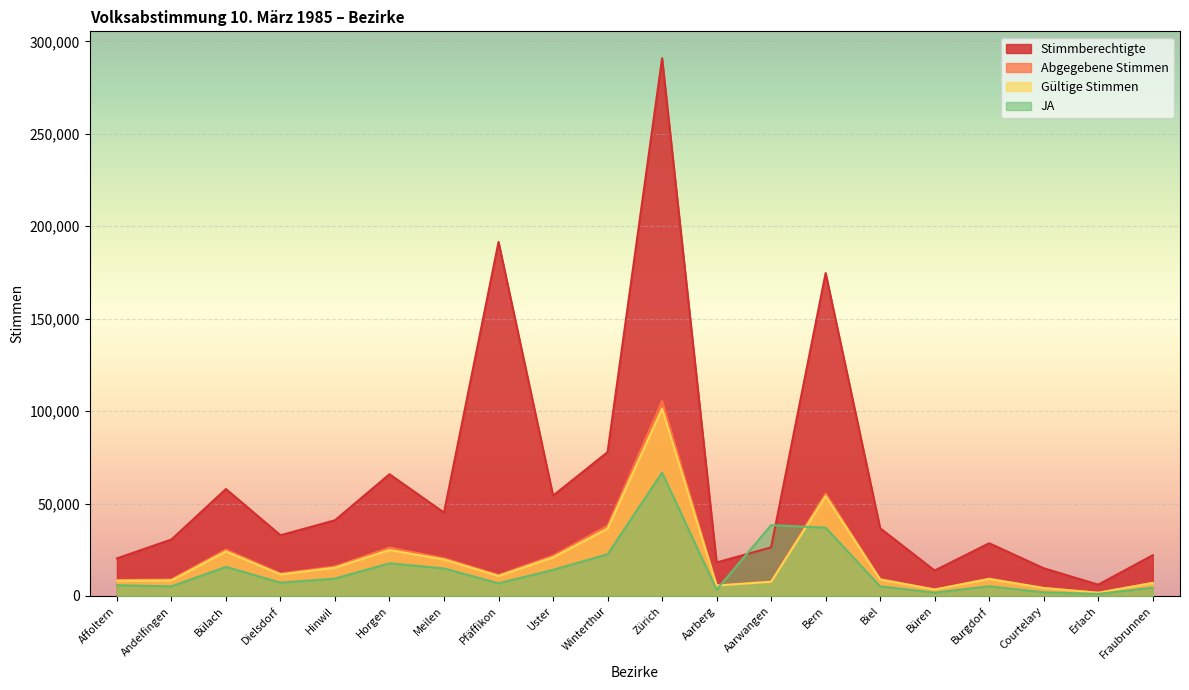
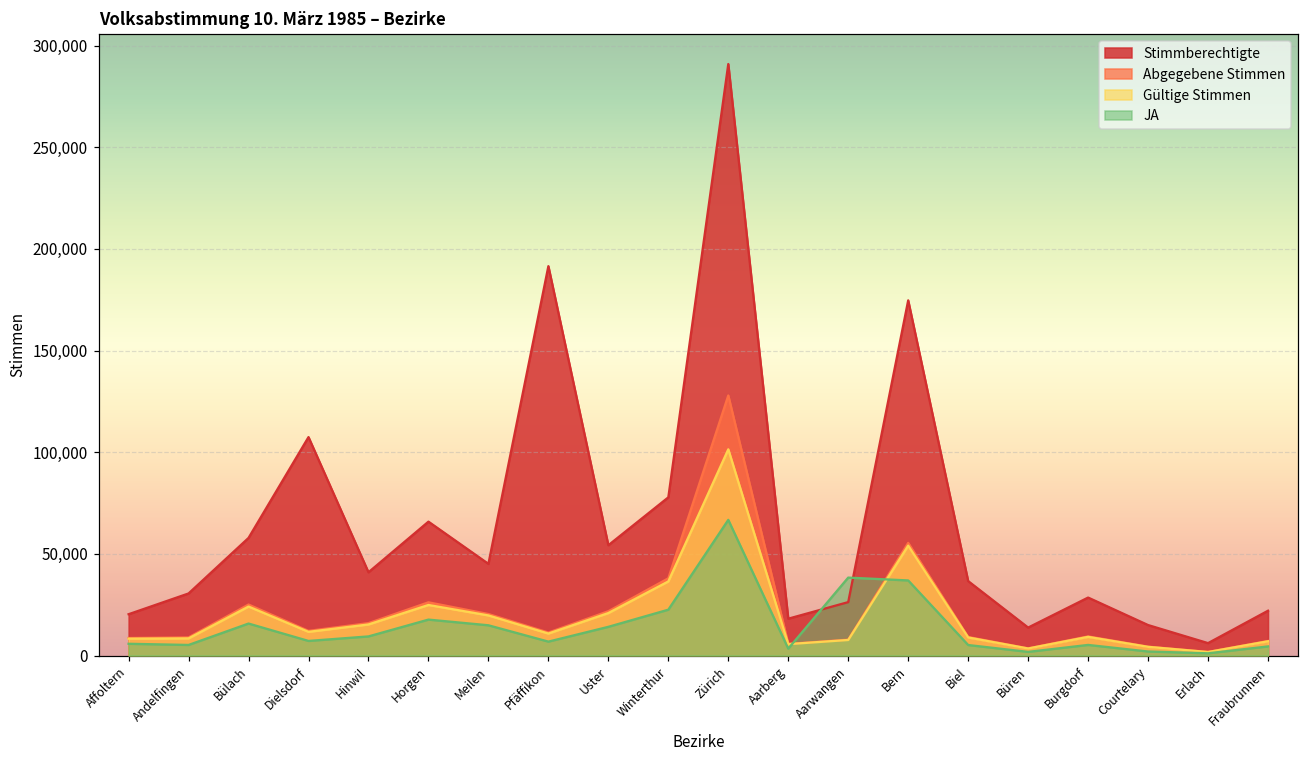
  {
    "Stimmberechtigte": {
      "Affoltern": "20,000",
      "Andelfingen": "31,000",
      "Bülach": "58,000",
-     "Dielsdorf": "33,000",
+     "Dielsdorf": "107,000",
      "Hinwil": "41,000",
      "Horgen": "66,000",
      "Meilen": "45,000",
      "Pfäffikon": "192,000",
      "Uster": "54,000",
      "Winterthur": "78,000",
      "Zürich": "291,000",
      "Aarberg": "18,000",
      "Aarwangen": "26,000",
      "Bern": "175,000",
      "Biel": "37,000",
      "Büren": "14,000",
      "Burgdorf": "29,000",
      "Courtelary": "15,000",
      "Erlach": "6,000",
      "Fraubrunnen": "22,000"
    },
    "Abgegebene Stimmen": {
      "Winterthur": "38,000",
-     "Zürich": "105,000",
+     "Zürich": "128,000",
      "Bern": "55,000"
    },
    "Gültige Stimmen": {
      "Winterthur": "36,000",
      "Zürich": "101,000",
      "Bern": "54,000"
    },
    "JA": {
      "Affoltern": "6,000",
      "Andelfingen": "5,000",
      "Bülach": "16,000",
      "Dielsdorf": "7,000",
      "Hinwil": "9,000",
      "Horgen": "18,000",
      "Meilen": "15,000",
      "Pfäffikon": "7,000",
      "Uster": "14,000",
      "Winterthur": "23,000",
      "Zürich": "67,000",
      "Aarberg": "3,000",
      "Aarwangen": "38,000",
      "Bern": "37,000",
      "Biel": "5,000",
      "Büren": "2,000",
      "Burgdorf": "5,000",
      "Courtelary": "2,000",
      "Fraubrunnen": "4,000"
    }
  }
